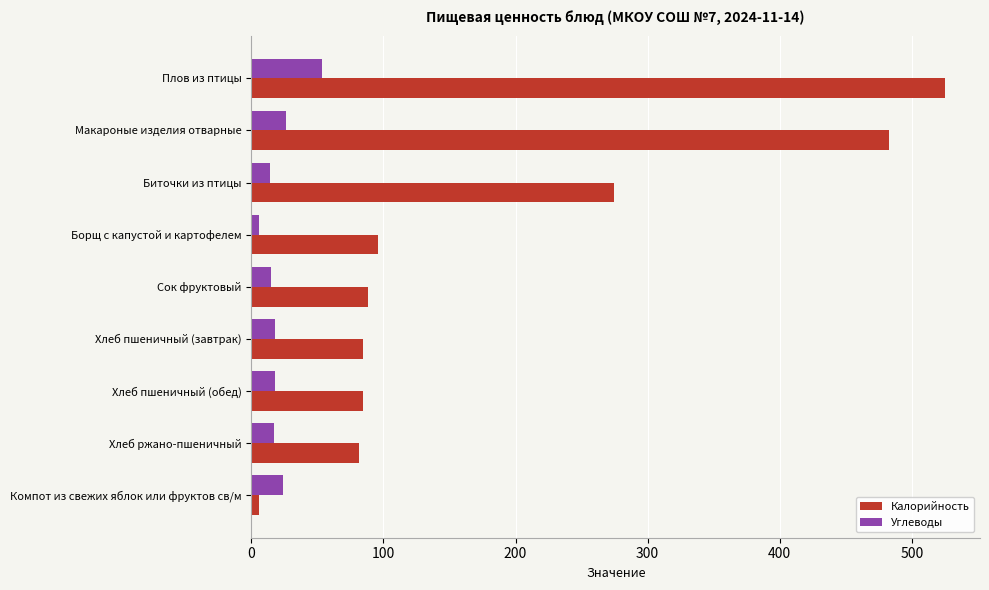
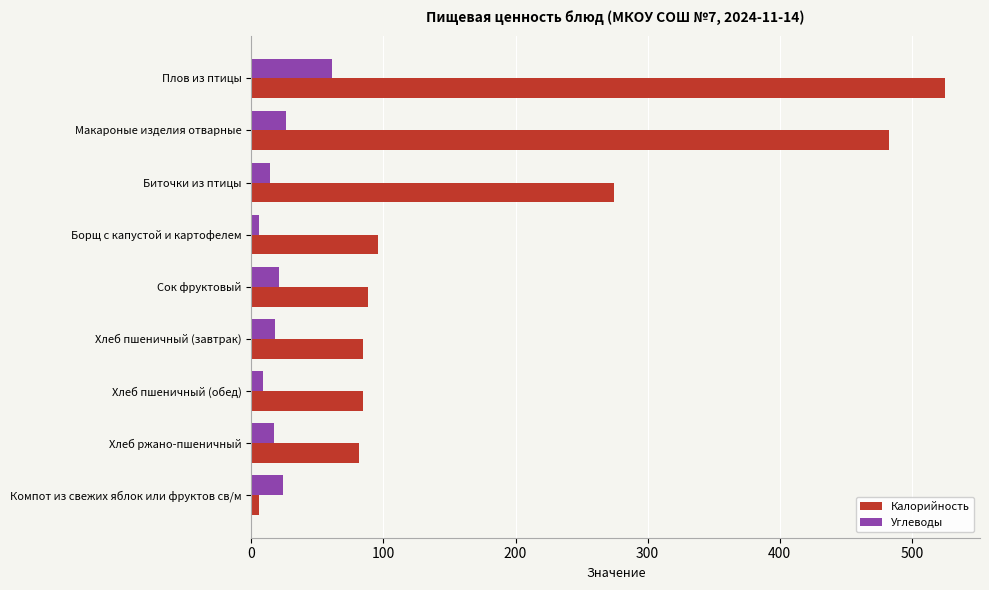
  {
    "Калорийность": {
      "Плов из птицы": 525,
      "Макароные изделия отварные": 483,
      "Биточки из птицы": 274,
      "Борщ с капустой и картофелем": 96,
      "Сок фруктовый": 89,
      "Хлеб пшеничный (завтрак)": 84,
      "Хлеб пшеничный (обед)": 84,
      "Хлеб ржано-пшеничный": 81,
      "Компот из свежих яблок или фруктов св/м": 6
    },
    "Углеводы": {
-     "Плов из птицы": 54,
+     "Плов из птицы": 61,
      "Макароные изделия отварные": 26,
      "Биточки из птицы": 14,
      "Борщ с капустой и картофелем": 6,
-     "Сок фруктовый": 15,
+     "Сок фруктовый": 21,
      "Хлеб пшеничный (завтрак)": 18,
-     "Хлеб пшеничный (обед)": 18,
+     "Хлеб пшеничный (обед)": 9,
      "Хлеб ржано-пшеничный": 17,
      "Компот из свежих яблок или фруктов св/м": 24
    }
  }
